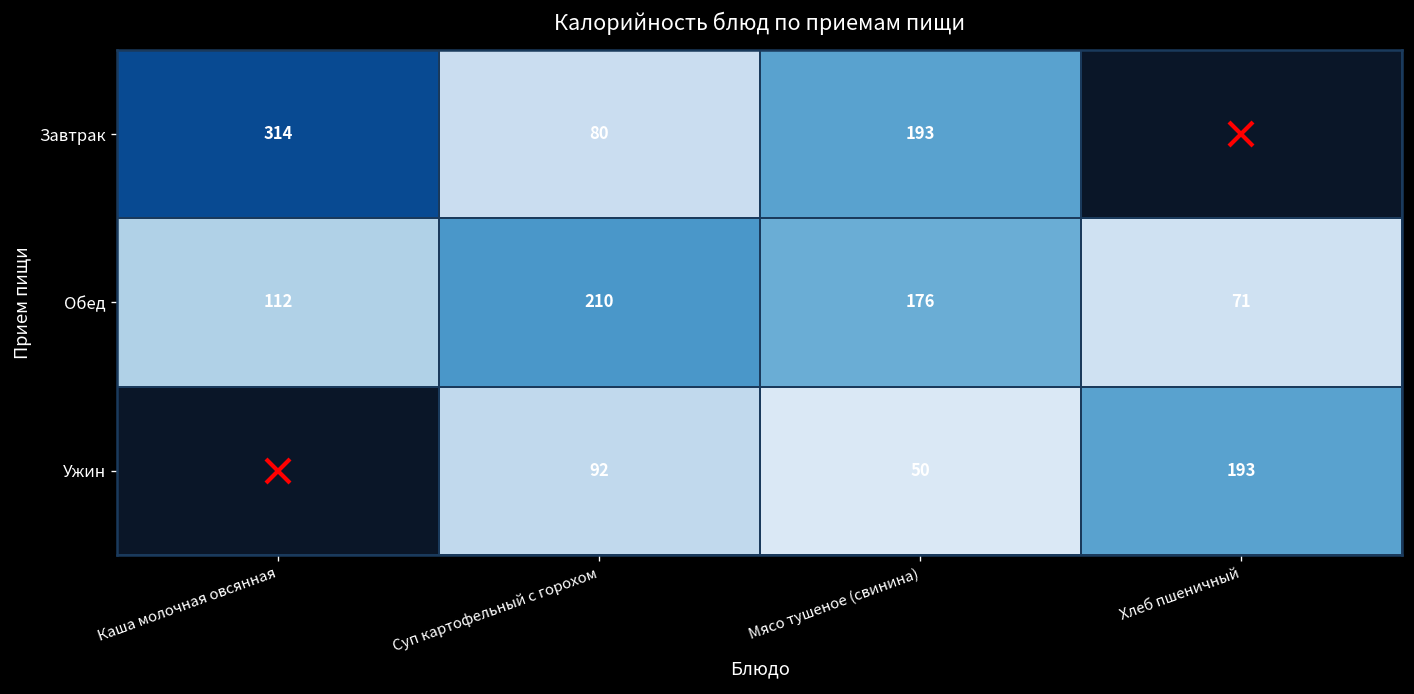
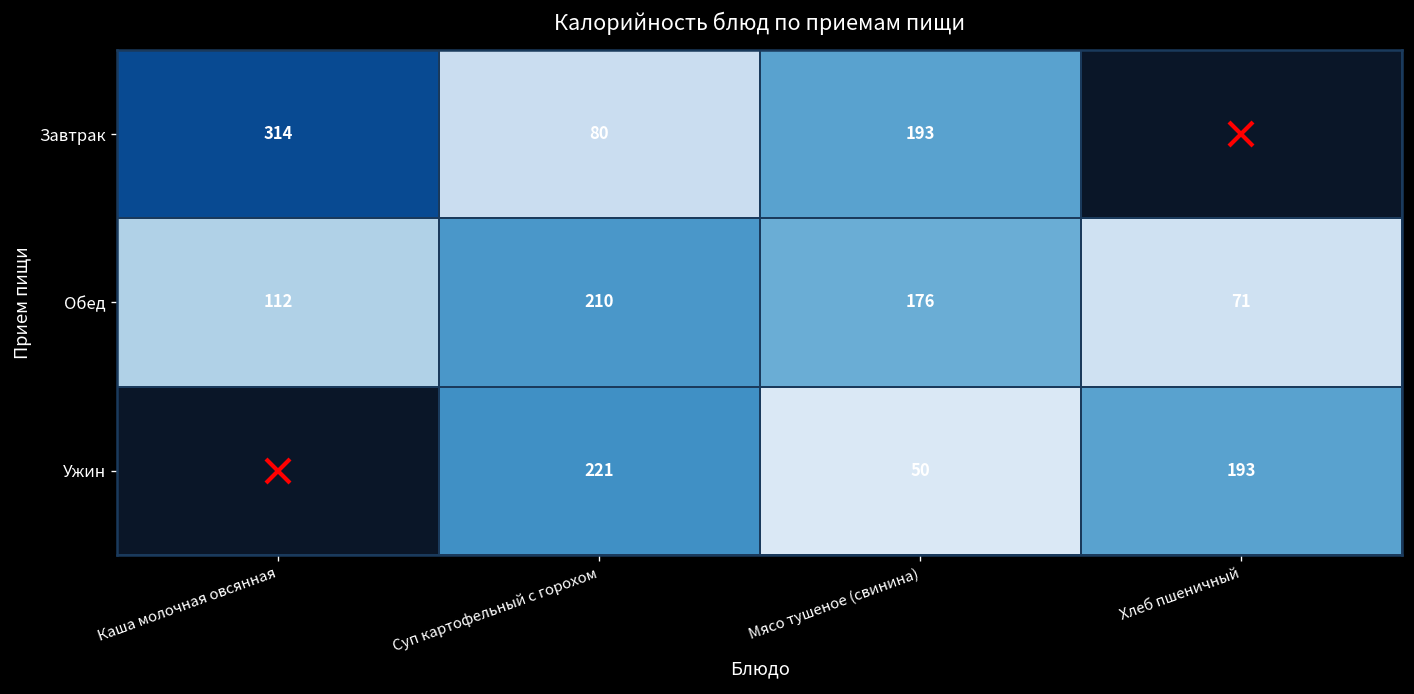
  {
    "Завтрак": {
      "Каша молочная овсянная": 314,
      "Суп картофельный с горохом": 80,
      "Мясо тушеное (свинина)": 193
    },
    "Обед": {
      "Каша молочная овсянная": 112,
      "Суп картофельный с горохом": 210,
      "Мясо тушеное (свинина)": 176,
      "Хлеб пшеничный": 71
    },
    "Ужин": {
-     "Суп картофельный с горохом": 92,
+     "Суп картофельный с горохом": 221,
      "Хлеб пшеничный": 193
    }
  }
